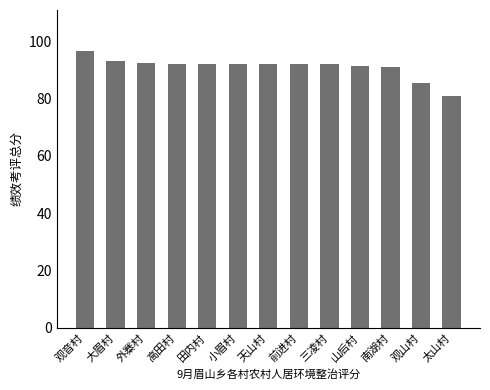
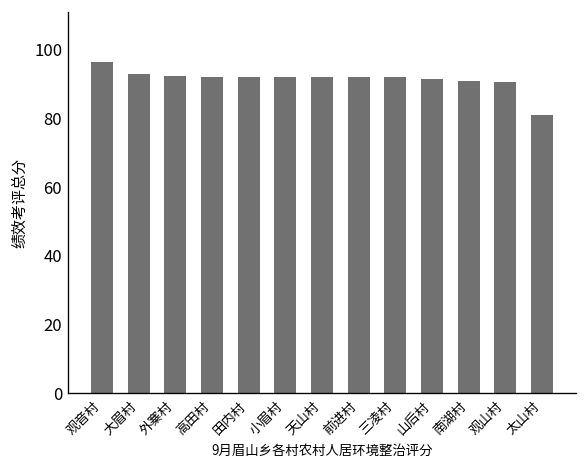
  {
    "观音村": 97,
    "大眉村": 93,
    "外寨村": 92,
    "高田村": 92,
    "田内村": 92,
    "小眉村": 92,
    "天山村": 92,
    "前进村": 92,
    "三凌村": 92,
    "山后村": 92,
    "南湖村": 91,
-   "观山村": 86,
+   "观山村": 91,
    "太山村": 81
  }
